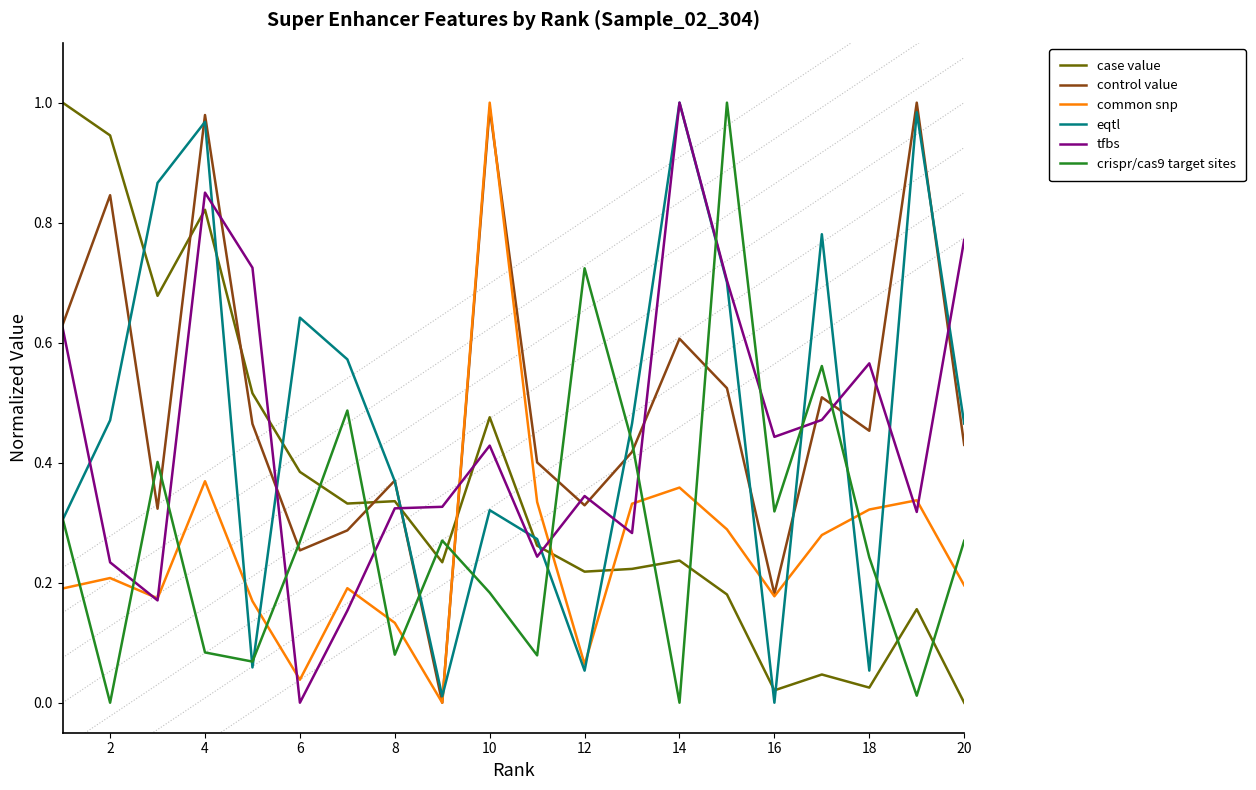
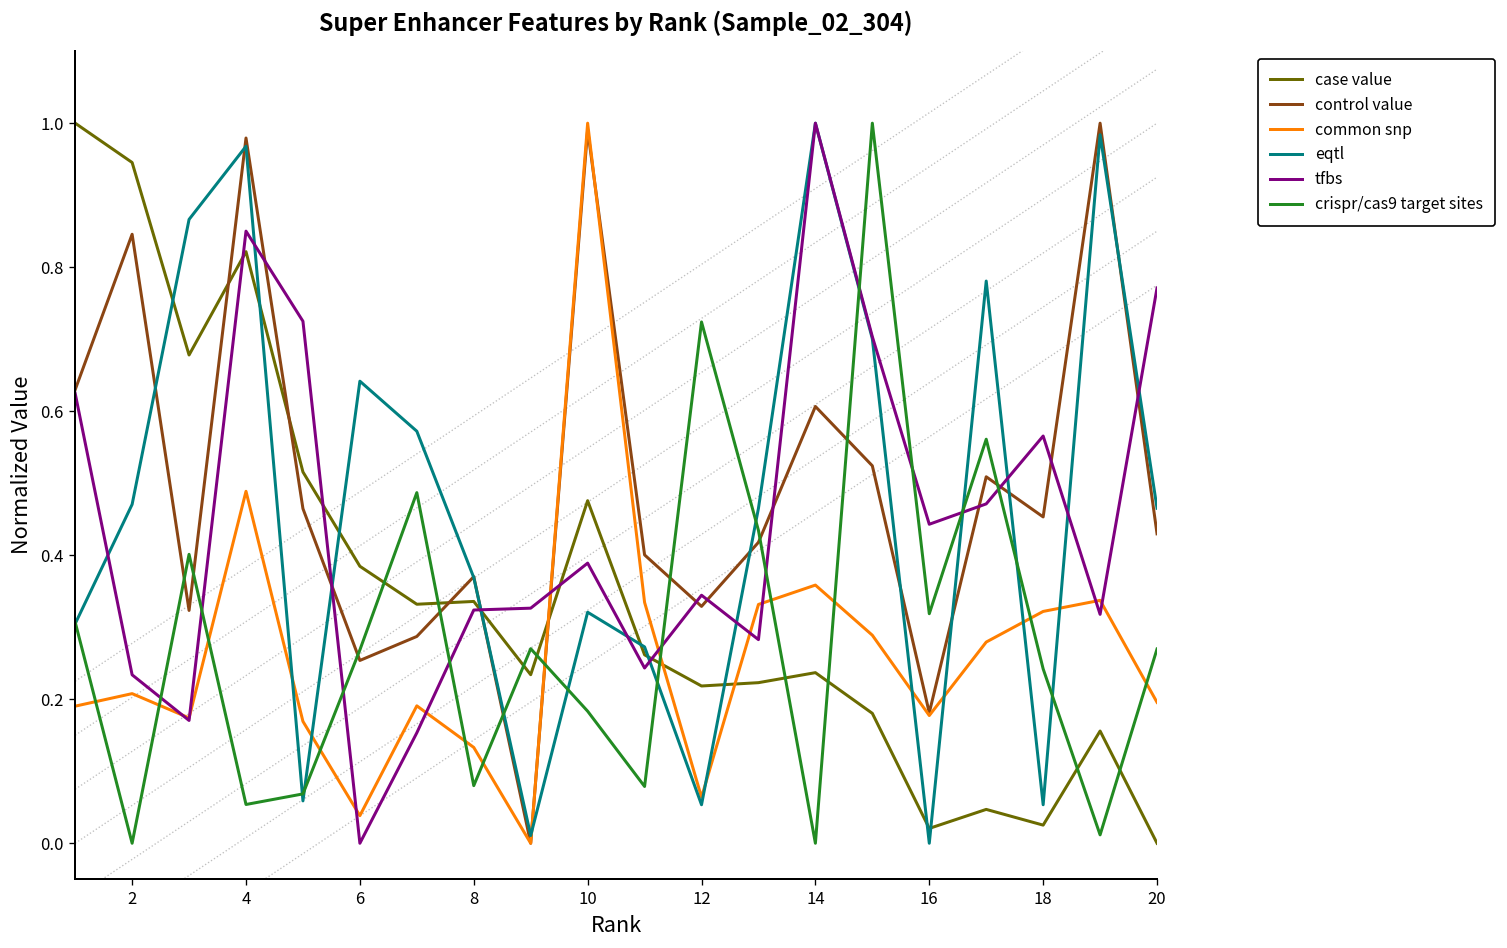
  {
    "common snp": {
      "2": 0.21,
-     "4": 0.37,
+     "4": 0.49,
      "6": 0.04,
      "8": 0.13,
      "10": 1.00,
      "12": 0.06,
      "14": 0.36,
      "18": 0.32,
      "20": 0.20
    },
    "eqtl": {
      "2": 0.47,
      "4": 0.97,
      "6": 0.64,
      "10": 0.32,
      "12": 0.05,
      "16": 0.00,
      "18": 0.05,
      "20": 0.47
    },
    "tfbs": {
      "2": 0.23,
      "4": 0.85,
      "6": 0.00,
      "8": 0.32,
-     "10": 0.43,
+     "10": 0.39,
      "12": 0.34,
      "16": 0.44,
      "18": 0.57
    },
    "crispr/cas9 target sites": {
      "2": 0.00,
-     "4": 0.08,
+     "4": 0.05,
      "6": 0.27,
      "8": 0.08,
      "10": 0.18,
      "12": 0.72,
      "14": 0.00,
      "16": 0.32,
      "18": 0.24,
      "20": 0.27
    }
  }
